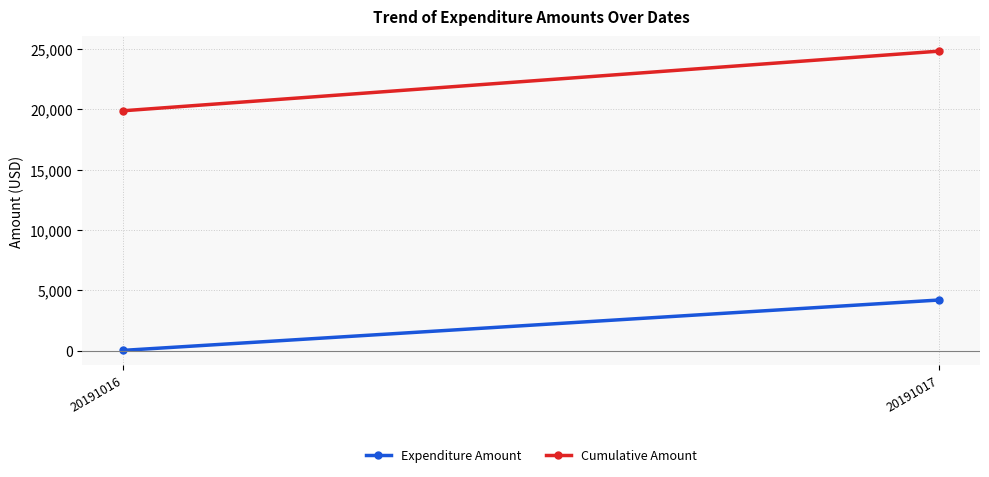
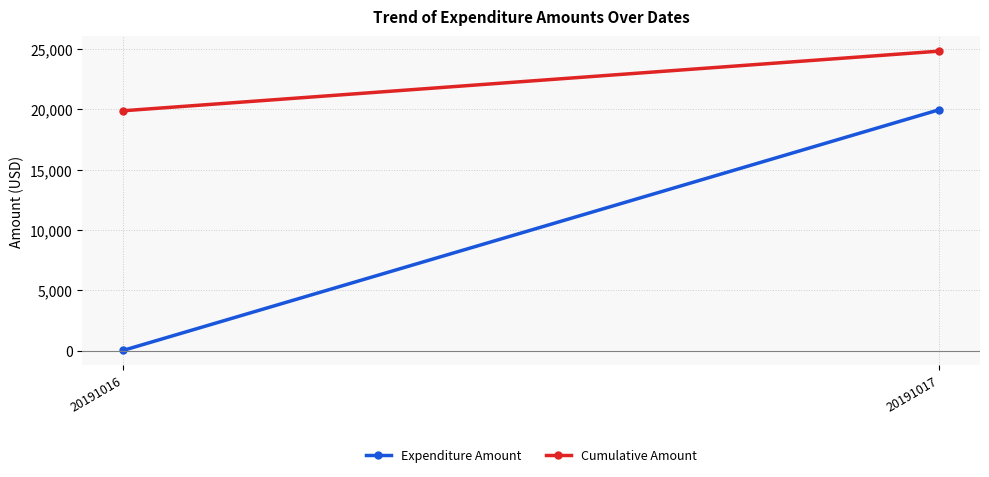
  {
    "Expenditure Amount": {
      "20191016": "0",
-     "20191017": "4,200"
+     "20191017": "20,000"
    },
    "Cumulative Amount": {
      "20191016": "19,900",
      "20191017": "24,800"
    }
  }
